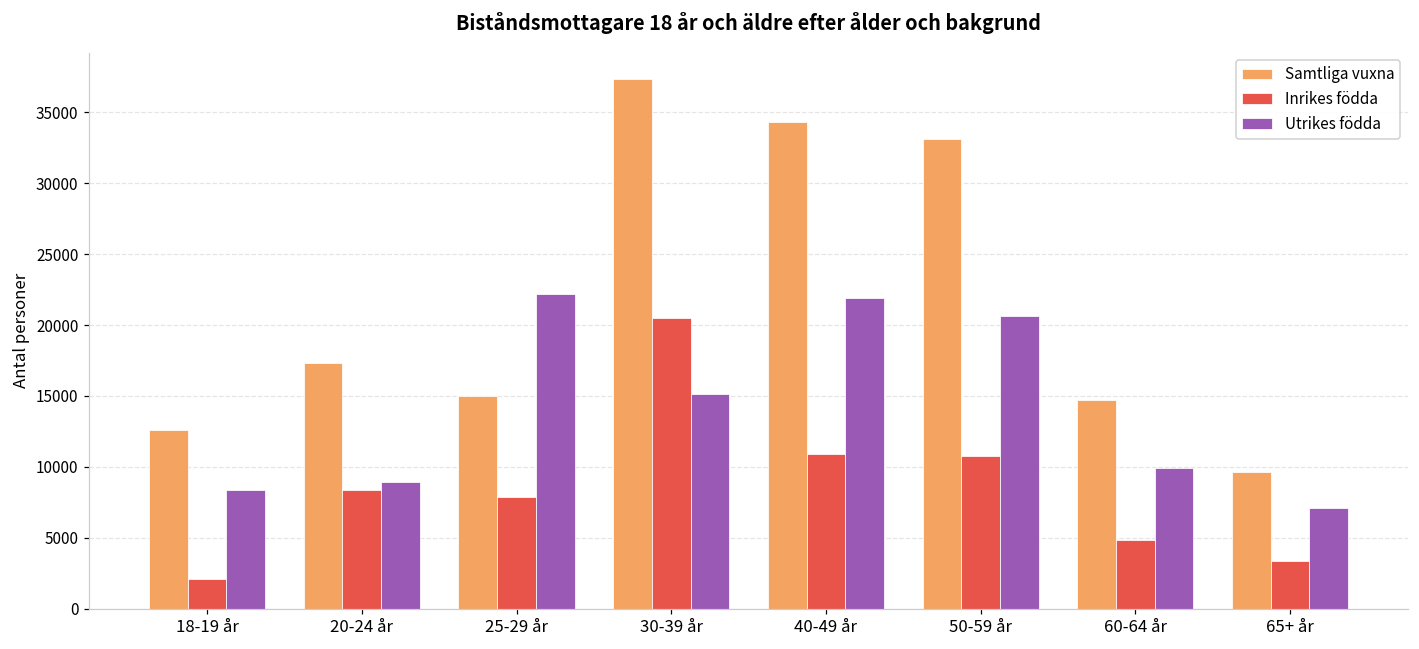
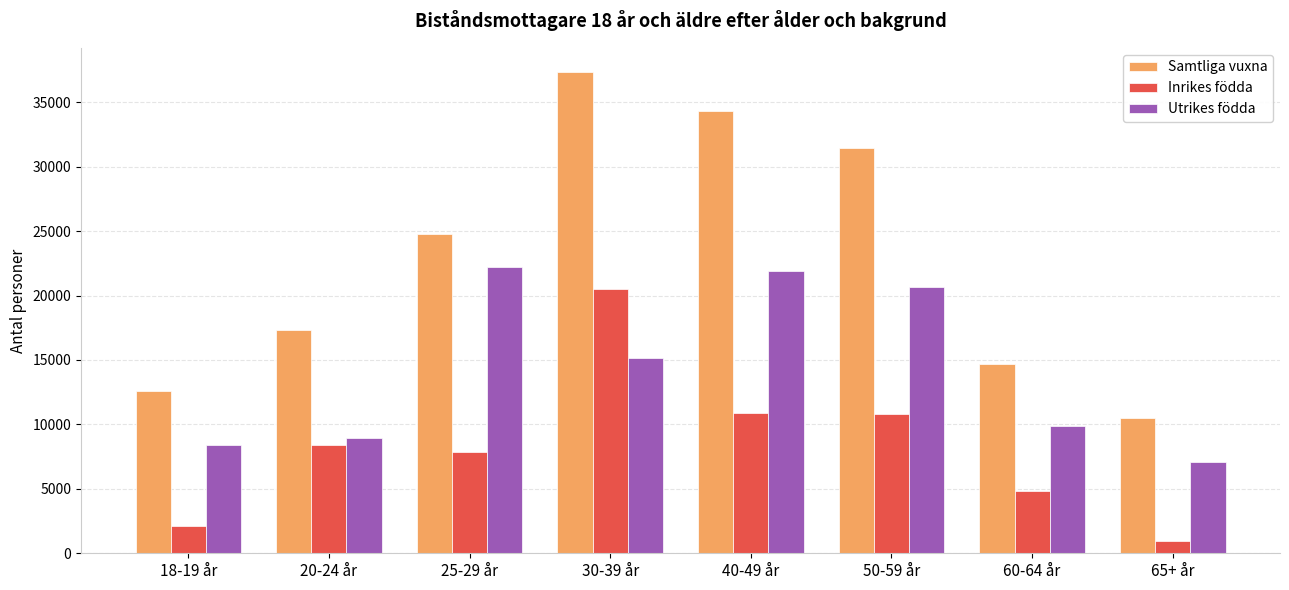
  {
    "Samtliga vuxna": {
      "18-19 år": 12600,
      "20-24 år": 17300,
-     "25-29 år": 15000,
+     "25-29 år": 24800,
      "30-39 år": 37400,
      "40-49 år": 34300,
-     "50-59 år": 33100,
+     "50-59 år": 31500,
      "60-64 år": 14700,
-     "65+ år": 9600
+     "65+ år": 10500
    },
    "Inrikes födda": {
      "18-19 år": 2100,
      "20-24 år": 8400,
      "25-29 år": 7800,
      "30-39 år": 20500,
      "40-49 år": 10900,
      "50-59 år": 10800,
      "60-64 år": 4800,
-     "65+ år": 3400
+     "65+ år": 1000
    },
    "Utrikes födda": {
      "18-19 år": 8400,
      "20-24 år": 8900,
      "25-29 år": 22200,
      "30-39 år": 15200,
      "40-49 år": 21900,
      "50-59 år": 20700,
      "60-64 år": 9900,
      "65+ år": 7100
    }
  }
